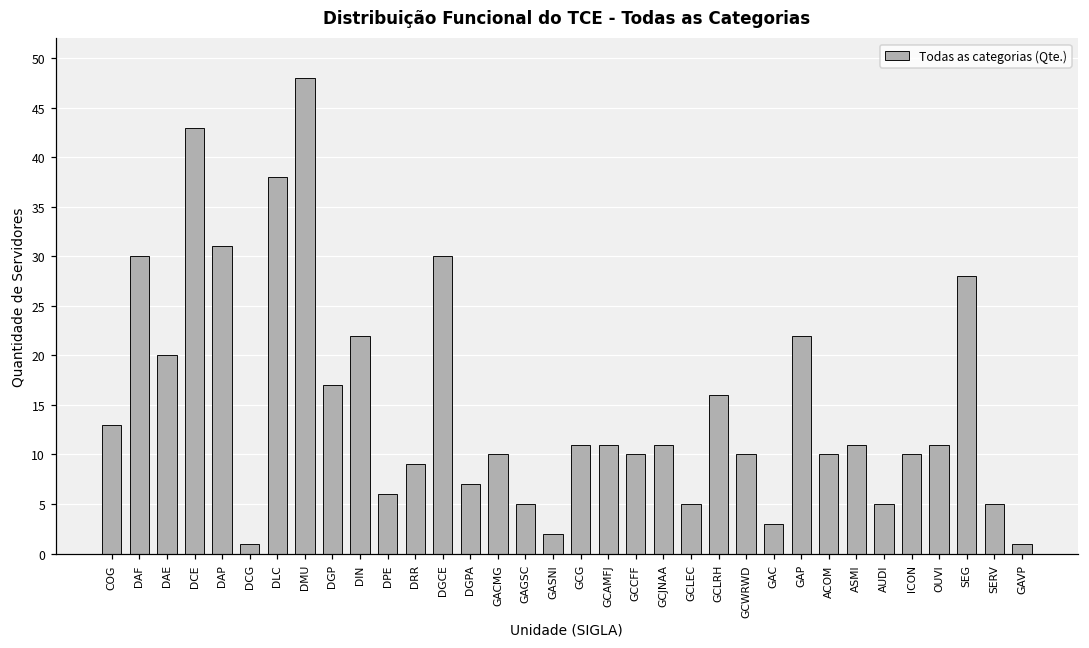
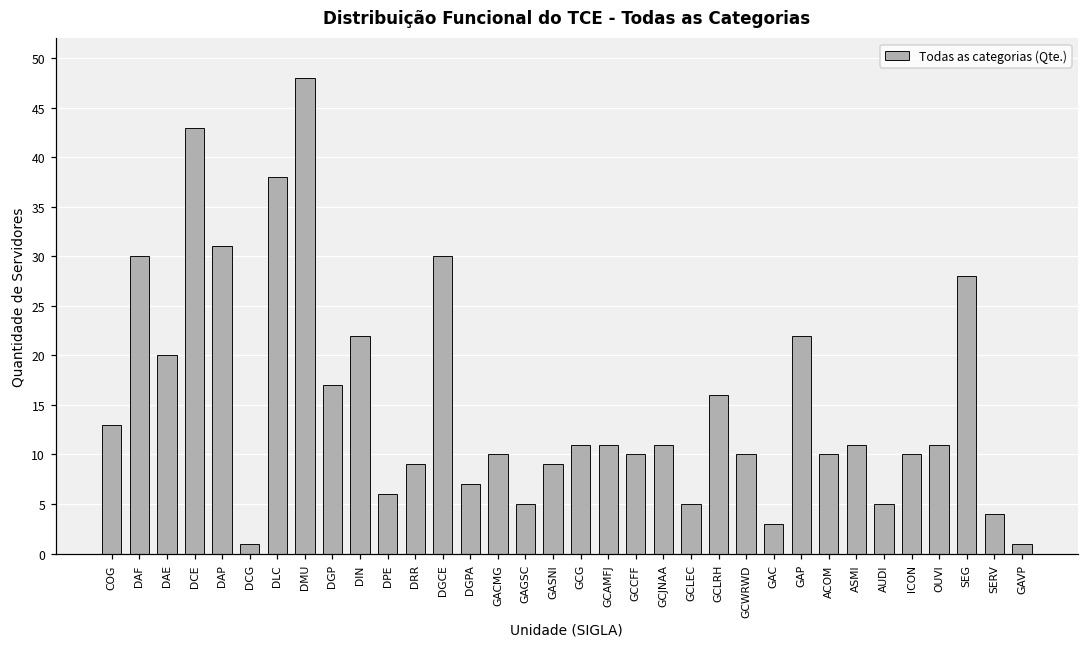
  {
    "COG": 13,
    "DAF": 30,
    "DAE": 20,
    "DCE": 43,
    "DAP": 31,
    "DCG": 1,
    "DLC": 38,
    "DMU": 48,
    "DGP": 17,
    "DIN": 22,
    "DPE": 6,
    "DRR": 9,
    "DGCE": 30,
    "DGPA": 7,
    "GACMG": 10,
    "GAGSC": 5,
-   "GASNI": 2,
+   "GASNI": 9,
    "GCG": 11,
    "GCAMFJ": 11,
    "GCCFF": 10,
    "GCJNAA": 11,
    "GCLEC": 5,
    "GCLRH": 16,
    "GCWRWD": 10,
    "GAC": 3,
    "GAP": 22,
    "ACOM": 10,
    "ASMI": 11,
    "AUDI": 5,
    "ICON": 10,
    "OUVI": 11,
    "SEG": 28,
-   "SERV": 5,
+   "SERV": 4,
    "GAVP": 1
  }
